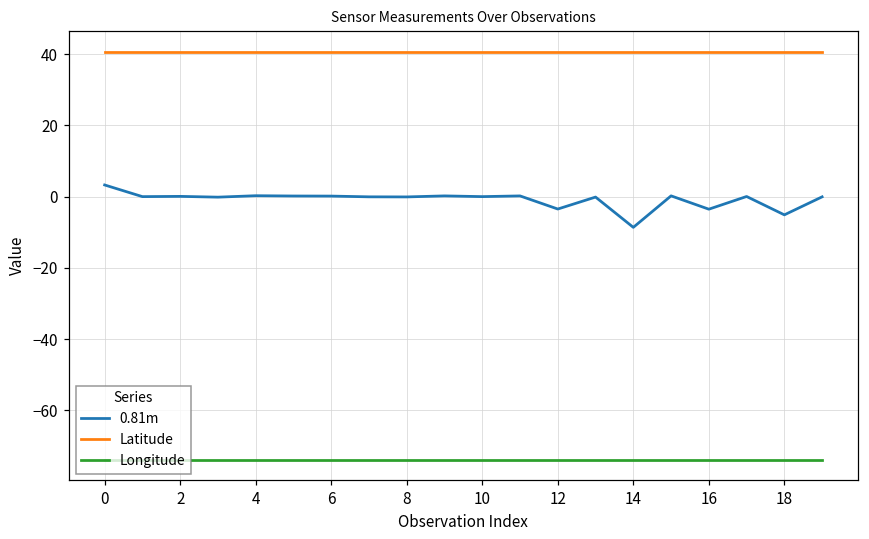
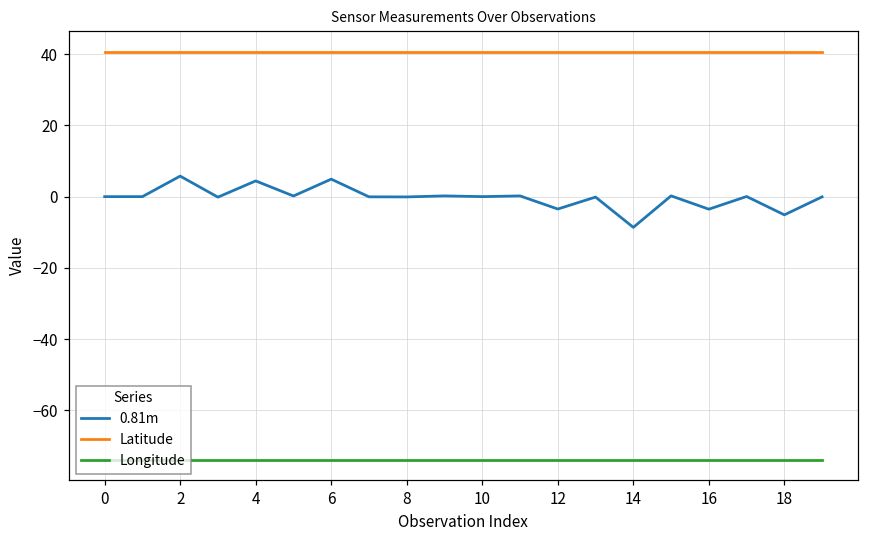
  {
    "0.81m": {
-     "0": 3,
-     "2": 0,
-     "4": 0,
-     "6": 0,
+     "0": 0,
+     "2": 6,
+     "4": 4,
+     "6": 5,
      "8": 0,
      "10": 0,
      "12": -3,
      "14": -9,
      "16": -4,
      "18": -5
    },
    "Latitude": {
      "0": 41,
      "2": 41,
      "4": 41,
      "6": 41,
      "8": 41,
      "10": 41,
      "12": 41,
      "14": 41,
      "16": 41,
      "18": 41
    },
    "Longitude": {
      "4": -74,
      "6": -74,
      "8": -74,
      "10": -74,
      "12": -74,
      "14": -74,
      "16": -74,
      "18": -74
    }
  }
